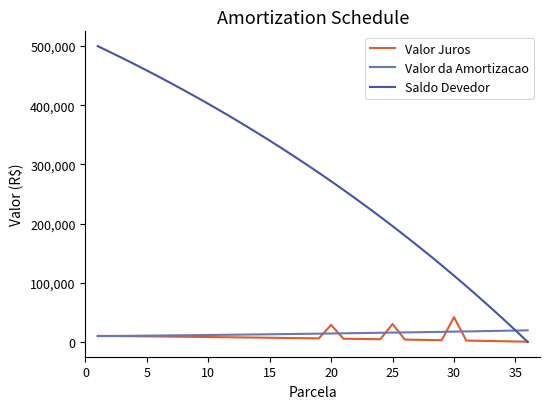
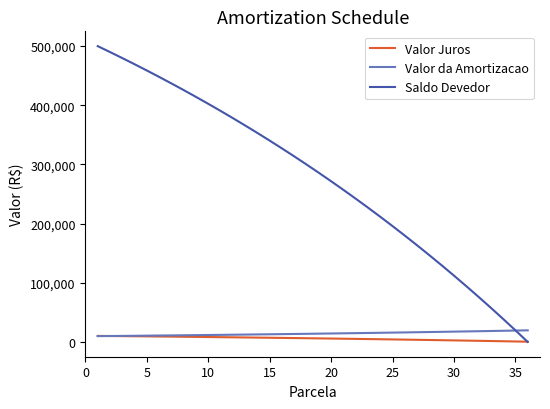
  {
    "Valor Juros": {
      "15": "10,000",
-     "20": "30,000",
-     "25": "30,000",
-     "30": "40,000",
+     "20": "10,000",
+     "25": "0",
+     "30": "0",
      "35": "0"
    }
  }
